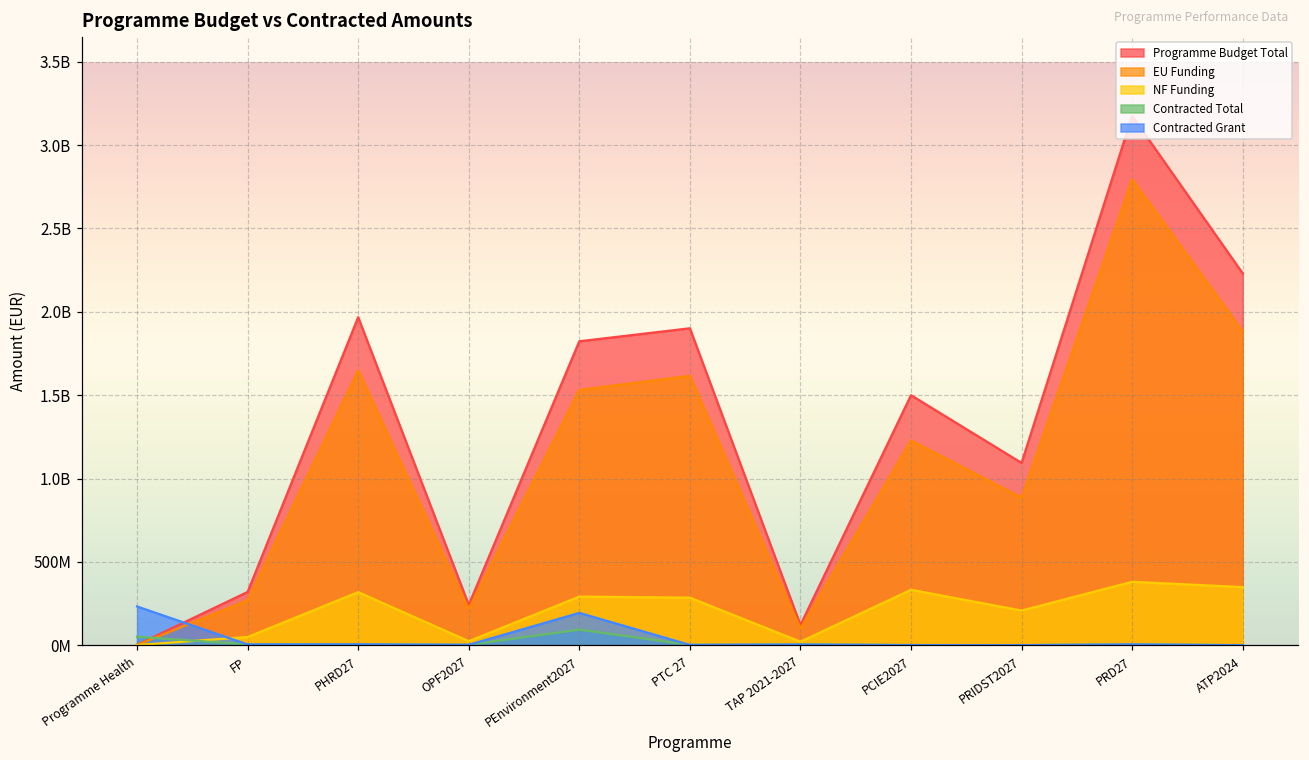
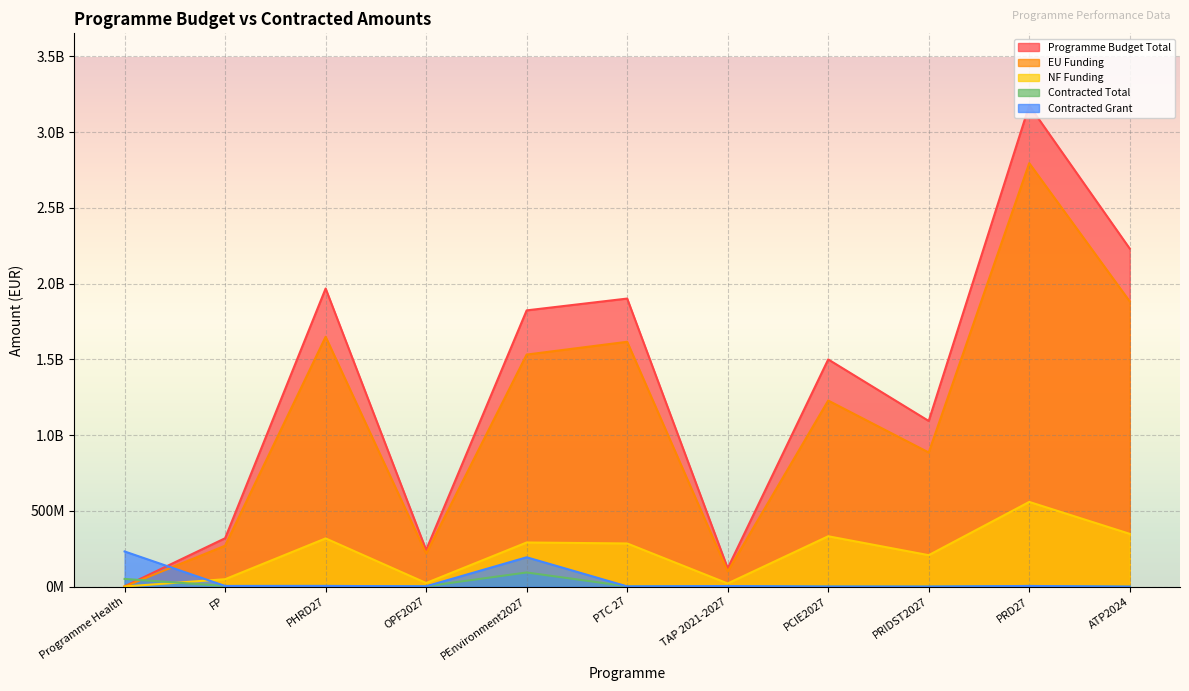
  {
    "Programme Budget Total": {
      "FP": 320000000,
      "PHRD27": 1970000000,
      "OPF2027": 240000000,
      "PEnvironment2027": 1820000000,
      "PTC 27": 1900000000,
      "TAP 2021-2027": 120000000,
      "PCIE2027": 1500000000,
      "PRIDST2027": 1090000000,
      "ATP2024": 2230000000
    },
    "EU Funding": {
      "FP": 270000000,
      "PHRD27": 1650000000,
      "OPF2027": 220000000,
      "PEnvironment2027": 1530000000,
      "PTC 27": 1620000000,
      "TAP 2021-2027": 100000000,
      "PCIE2027": 1230000000,
      "PRIDST2027": 890000000,
      "PRD27": 2790000000,
      "ATP2024": 1880000000
    },
    "NF Funding": {
      "FP": 50000000,
      "PHRD27": 320000000,
      "OPF2027": 20000000,
      "PEnvironment2027": 290000000,
      "PTC 27": 290000000,
      "PCIE2027": 330000000,
      "PRIDST2027": 210000000,
-     "PRD27": 380000000,
+     "PRD27": 560000000,
      "ATP2024": 350000000
    },
    "Contracted Total": {
      "Programme Health": 50000000,
      "PEnvironment2027": 90000000
    },
    "Contracted Grant": {
      "Programme Health": 230000000,
      "PEnvironment2027": 190000000
    }
  }
